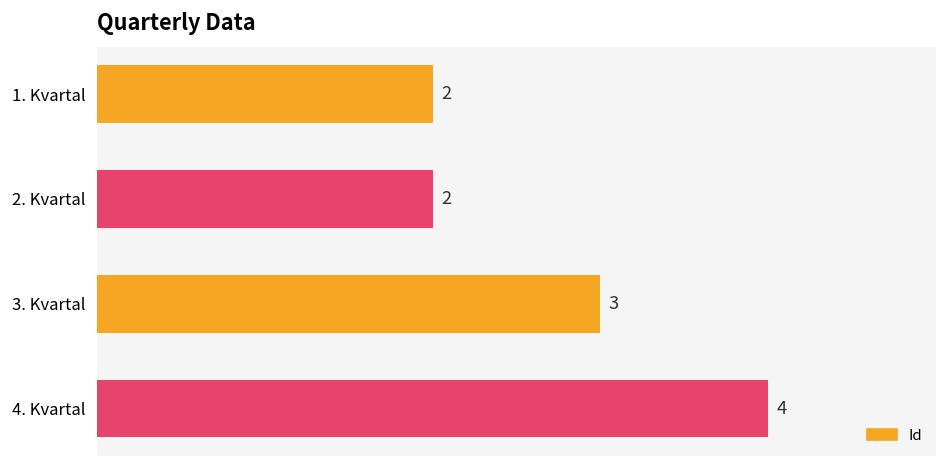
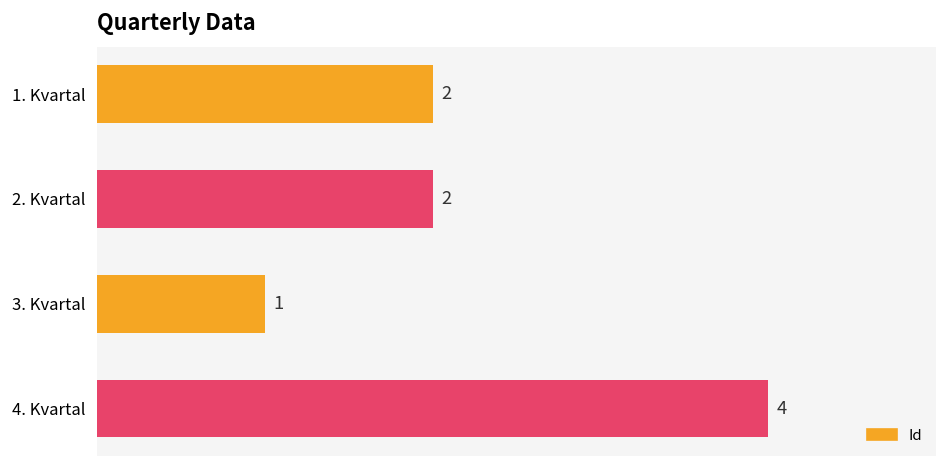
  {
    "1. Kvartal": 2,
    "2. Kvartal": 2,
-   "3. Kvartal": 3,
+   "3. Kvartal": 1,
    "4. Kvartal": 4
  }
